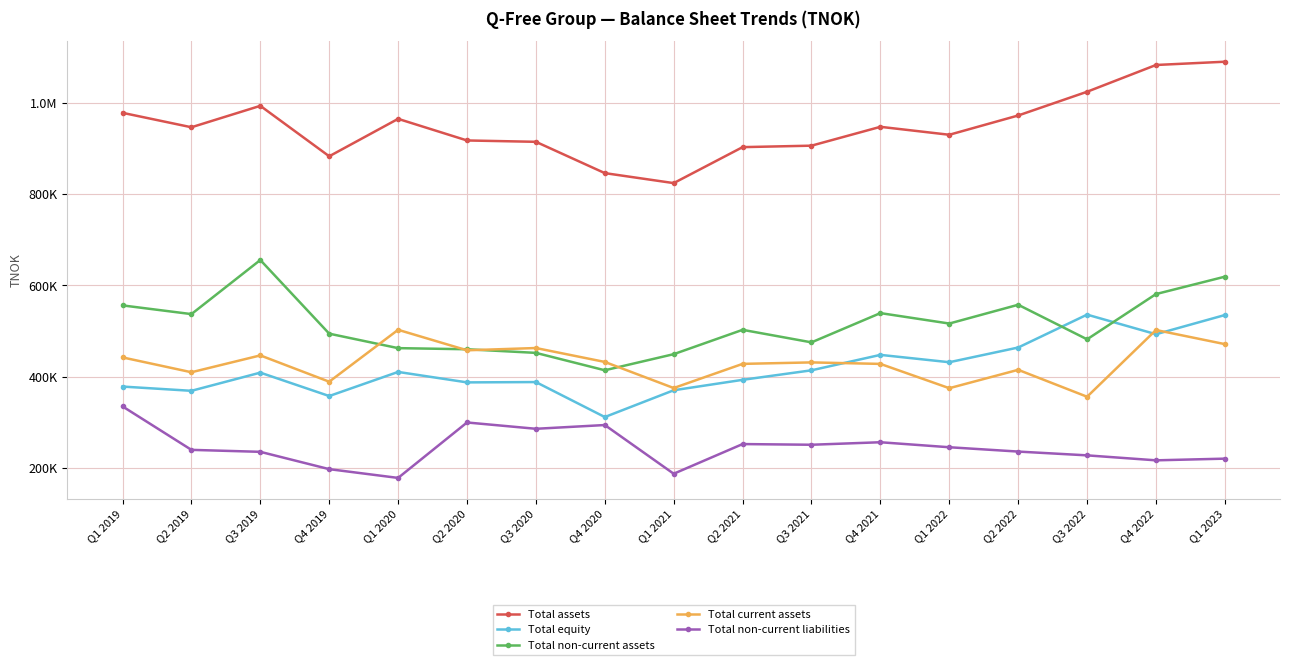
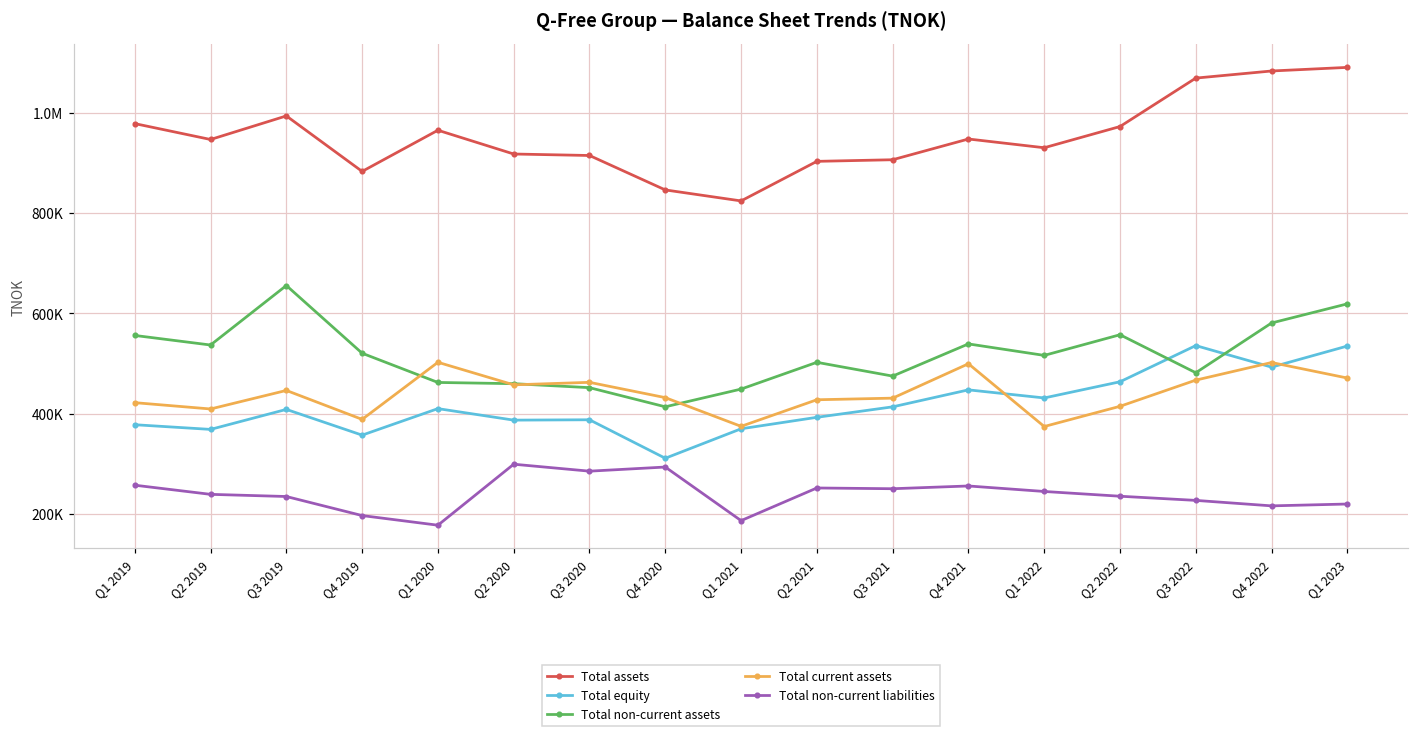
  {
    "Total assets": {
      "Q1 2019": 980000,
      "Q2 2019": 950000,
      "Q3 2019": 990000,
      "Q4 2019": 880000,
      "Q1 2020": 970000,
      "Q2 2020": 920000,
      "Q3 2020": 910000,
      "Q4 2020": 850000,
      "Q1 2021": 820000,
      "Q2 2021": 900000,
      "Q3 2021": 910000,
      "Q4 2021": 950000,
      "Q1 2022": 930000,
      "Q2 2022": 970000,
-     "Q3 2022": 1020000,
+     "Q3 2022": 1070000,
      "Q4 2022": 1080000,
      "Q1 2023": 1090000
    },
    "Total equity": {
      "Q1 2019": 380000,
      "Q2 2019": 370000,
      "Q3 2019": 410000,
      "Q4 2019": 360000,
      "Q1 2020": 410000,
      "Q2 2020": 390000,
      "Q3 2020": 390000,
      "Q4 2020": 310000,
      "Q2 2021": 390000,
      "Q3 2021": 410000,
      "Q4 2021": 450000,
      "Q1 2022": 430000,
      "Q2 2022": 460000,
      "Q3 2022": 540000,
      "Q4 2022": 490000,
      "Q1 2023": 540000
    },
    "Total non-current assets": {
      "Q1 2019": 560000,
      "Q2 2019": 540000,
      "Q3 2019": 660000,
-     "Q4 2019": 490000,
+     "Q4 2019": 520000,
      "Q1 2020": 460000,
      "Q3 2020": 450000,
      "Q4 2020": 410000,
      "Q1 2021": 450000,
      "Q2 2021": 500000,
      "Q3 2021": 480000,
      "Q4 2021": 540000,
      "Q1 2022": 520000,
      "Q2 2022": 560000,
      "Q3 2022": 480000,
      "Q4 2022": 580000,
      "Q1 2023": 620000
    },
    "Total current assets": {
-     "Q1 2019": 440000,
+     "Q1 2019": 420000,
      "Q2 2019": 410000,
      "Q3 2019": 450000,
      "Q4 2019": 390000,
      "Q1 2020": 500000,
      "Q3 2020": 460000,
      "Q4 2020": 430000,
      "Q2 2021": 430000,
      "Q3 2021": 430000,
-     "Q4 2021": 430000,
+     "Q4 2021": 500000,
      "Q1 2022": 370000,
      "Q2 2022": 410000,
-     "Q3 2022": 360000,
+     "Q3 2022": 470000,
      "Q4 2022": 500000,
      "Q1 2023": 470000
    },
    "Total non-current liabilities": {
-     "Q1 2019": 330000,
+     "Q1 2019": 260000,
      "Q2 2019": 240000,
      "Q3 2019": 240000,
      "Q4 2019": 200000,
      "Q1 2020": 180000,
      "Q2 2020": 300000,
      "Q3 2020": 290000,
      "Q4 2020": 290000,
      "Q1 2021": 190000,
      "Q2 2021": 250000,
      "Q3 2021": 250000,
      "Q4 2021": 260000,
      "Q1 2022": 250000,
      "Q2 2022": 240000,
      "Q3 2022": 230000,
      "Q4 2022": 220000,
      "Q1 2023": 220000
    }
  }
